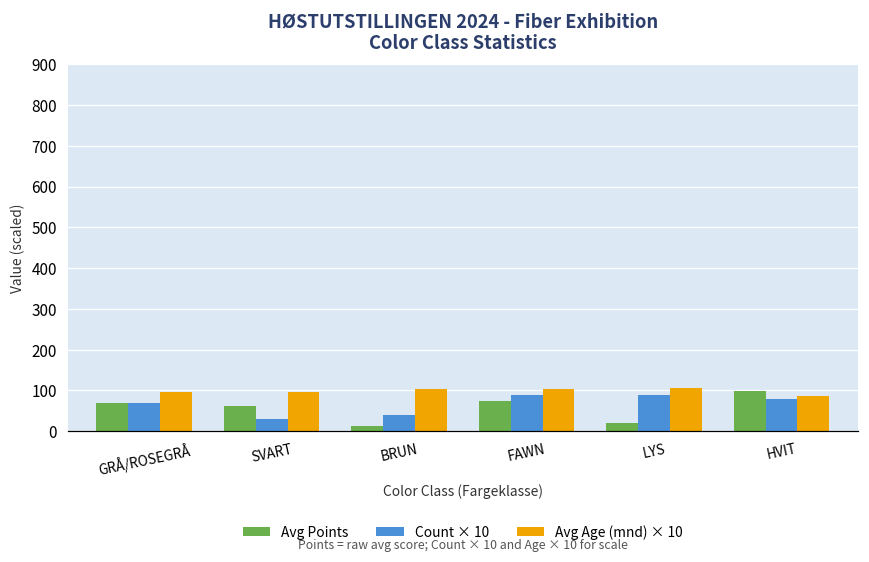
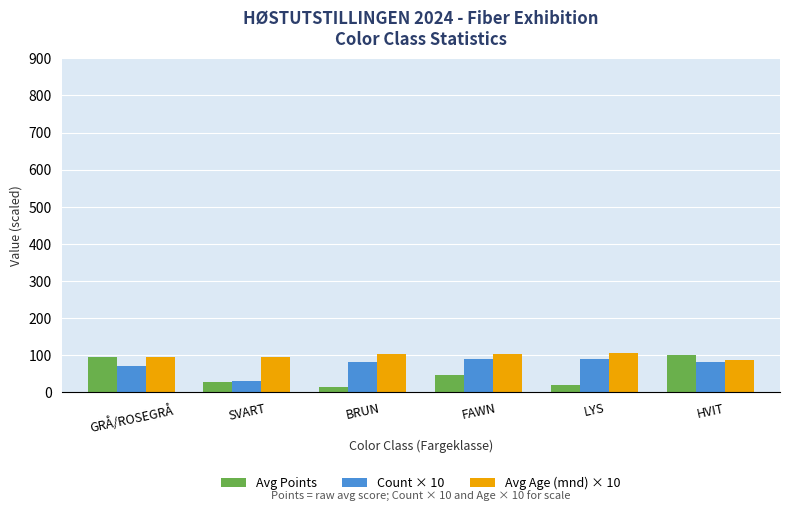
  {
    "Avg Points": {
-     "GRÅ/ROSEGRÅ": 70,
-     "SVART": 60,
+     "GRÅ/ROSEGRÅ": 100,
+     "SVART": 30,
      "BRUN": 10,
-     "FAWN": 70,
+     "FAWN": 50,
      "LYS": 20,
      "HVIT": 100
    },
    "Count × 10": {
      "GRÅ/ROSEGRÅ": 70,
      "SVART": 30,
-     "BRUN": 40,
+     "BRUN": 80,
      "FAWN": 90,
      "LYS": 90,
      "HVIT": 80
    },
    "Avg Age (mnd) × 10": {
      "GRÅ/ROSEGRÅ": 100,
      "SVART": 100,
      "BRUN": 100,
      "FAWN": 100,
      "LYS": 110,
      "HVIT": 90
    }
  }
